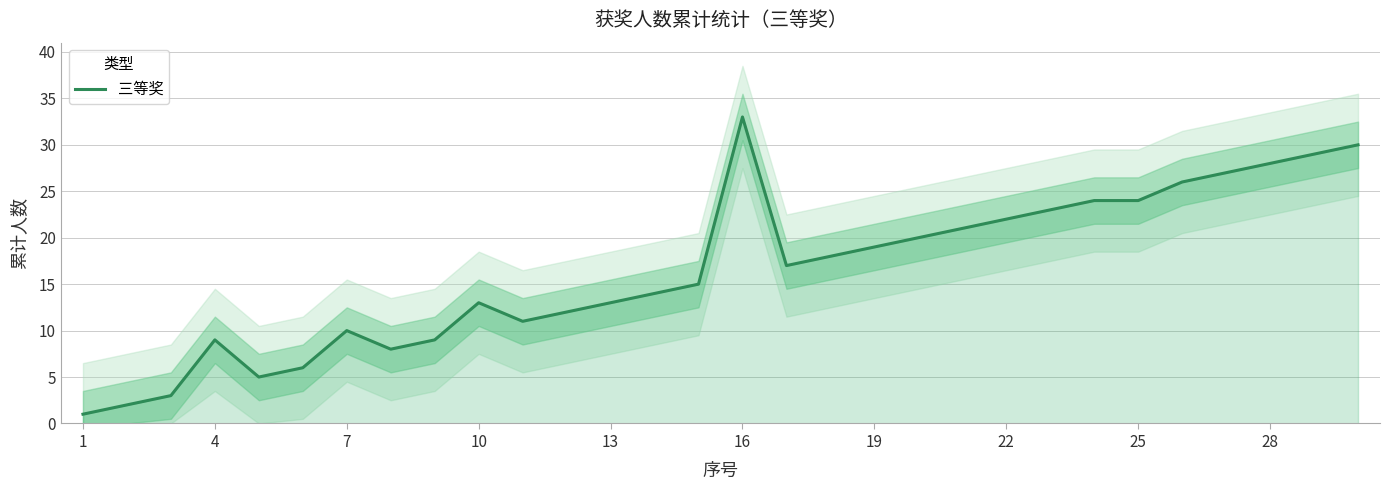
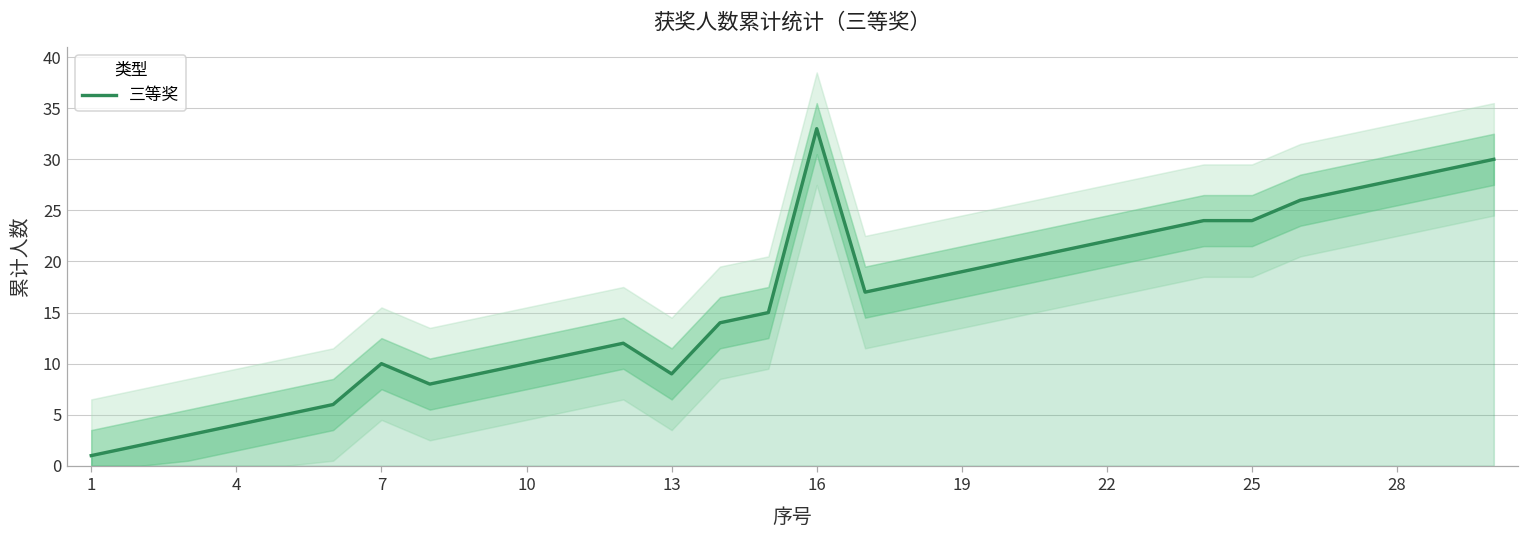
  {
    "三等奖": {
      "1": 1,
-     "4": 9,
+     "4": 4,
      "7": 10,
-     "10": 13,
-     "13": 13,
+     "10": 10,
+     "13": 9,
      "16": 33,
      "19": 19,
      "22": 22,
      "25": 24,
      "28": 28
    }
  }
